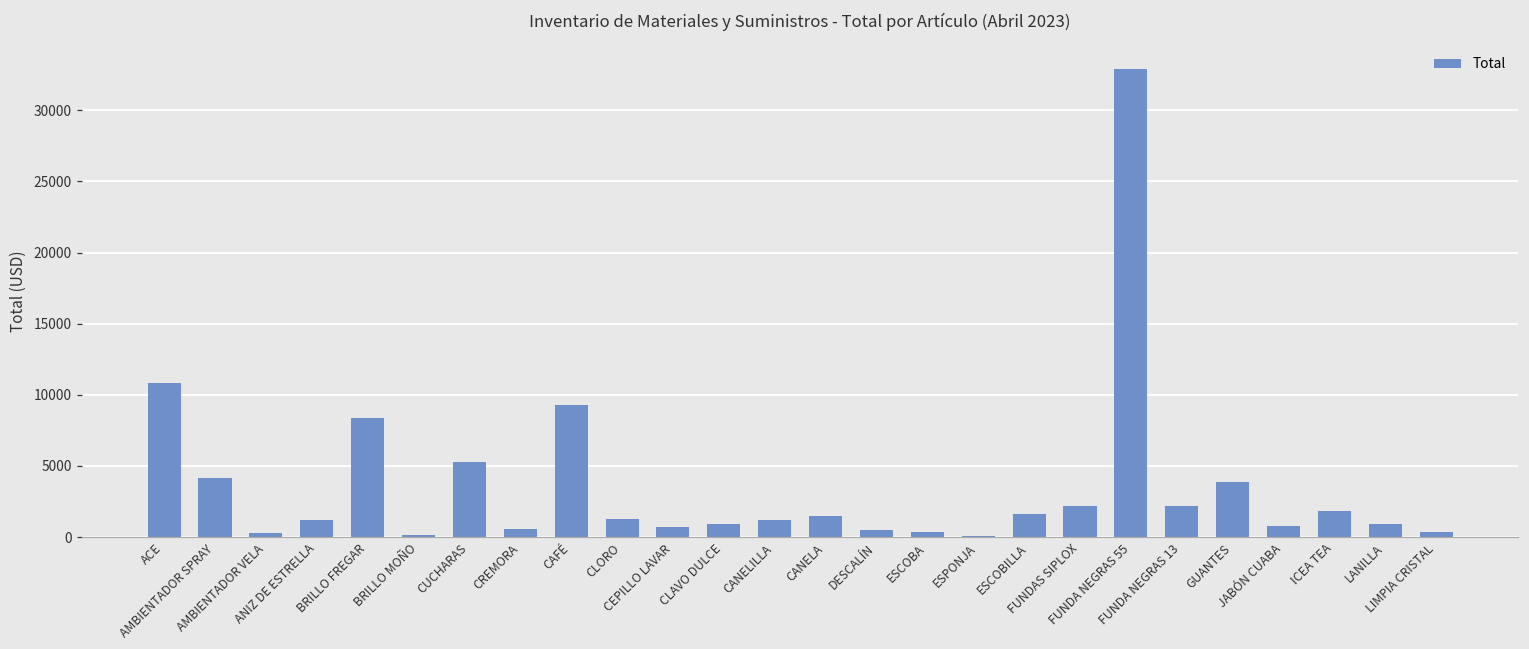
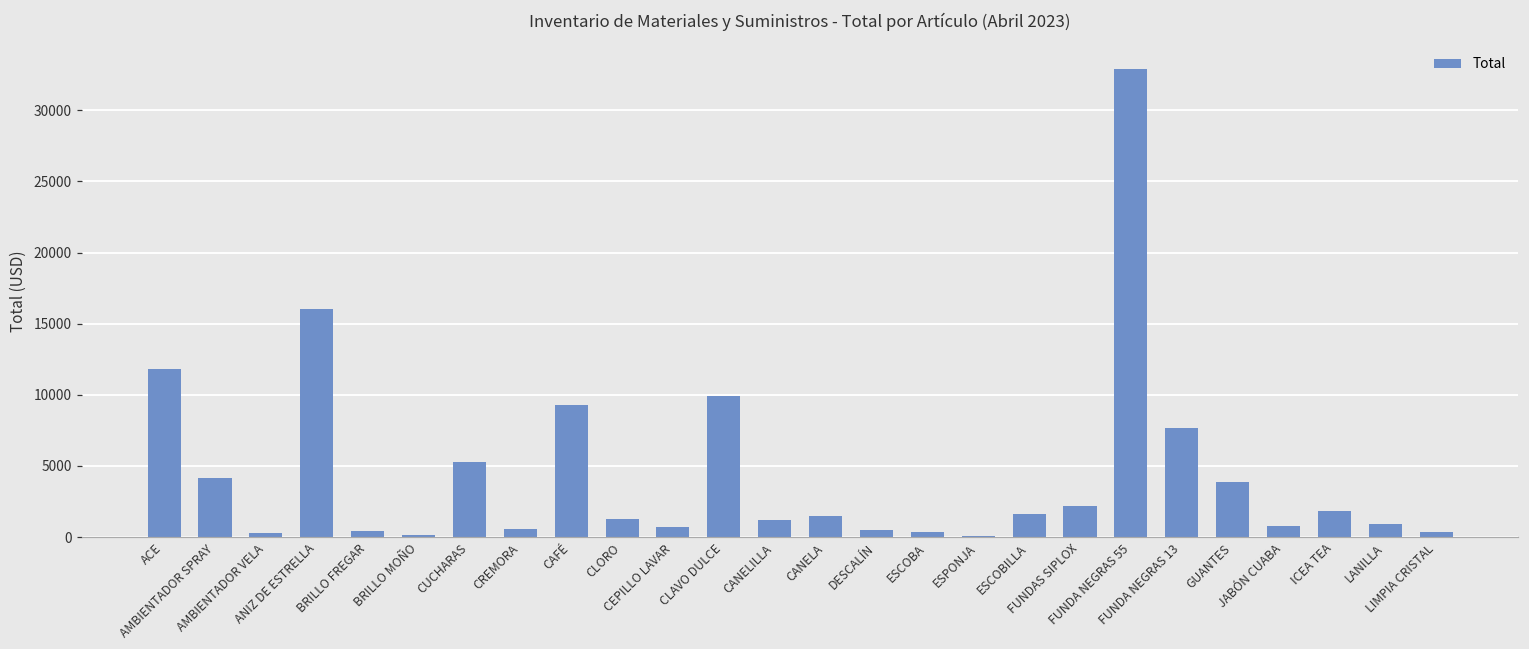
  {
-   "ACE": 10800,
+   "ACE": 11800,
    "AMBIENTADOR SPRAY": 4100,
    "AMBIENTADOR VELA": 300,
-   "ANIZ DE ESTRELLA": 1200,
-   "BRILLO FREGAR": 8400,
+   "ANIZ DE ESTRELLA": 16100,
+   "BRILLO FREGAR": 400,
    "CUCHARAS": 5200,
    "CREMORA": 600,
    "CAFÉ": 9300,
    "CLORO": 1300,
    "CEPILLO LAVAR": 700,
-   "CLAVO DULCE": 900,
+   "CLAVO DULCE": 9900,
    "CANELILLA": 1200,
    "CANELA": 1500,
    "DESCALÍN": 500,
    "ESCOBA": 400,
    "ESCOBILLA": 1600,
    "FUNDAS SIPLOX": 2200,
    "FUNDA NEGRAS 55": 32900,
-   "FUNDA NEGRAS 13": 2200,
+   "FUNDA NEGRAS 13": 7700,
    "GUANTES": 3900,
    "JABÓN CUABA": 800,
    "ICEA TEA": 1800,
    "LANILLA": 900,
    "LIMPIA CRISTAL": 400
  }
